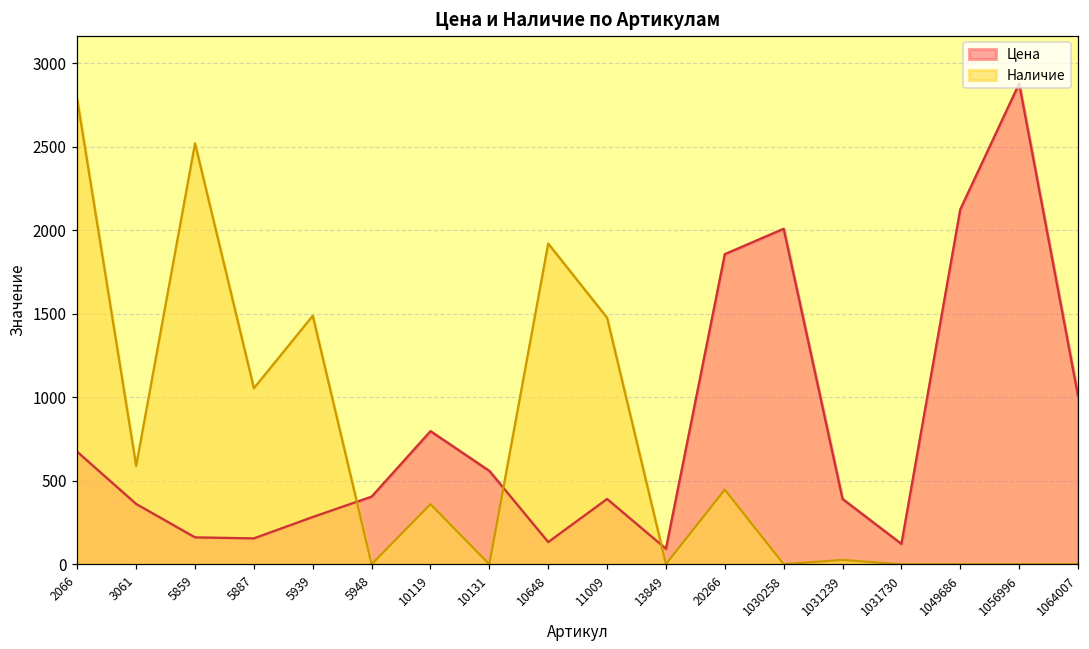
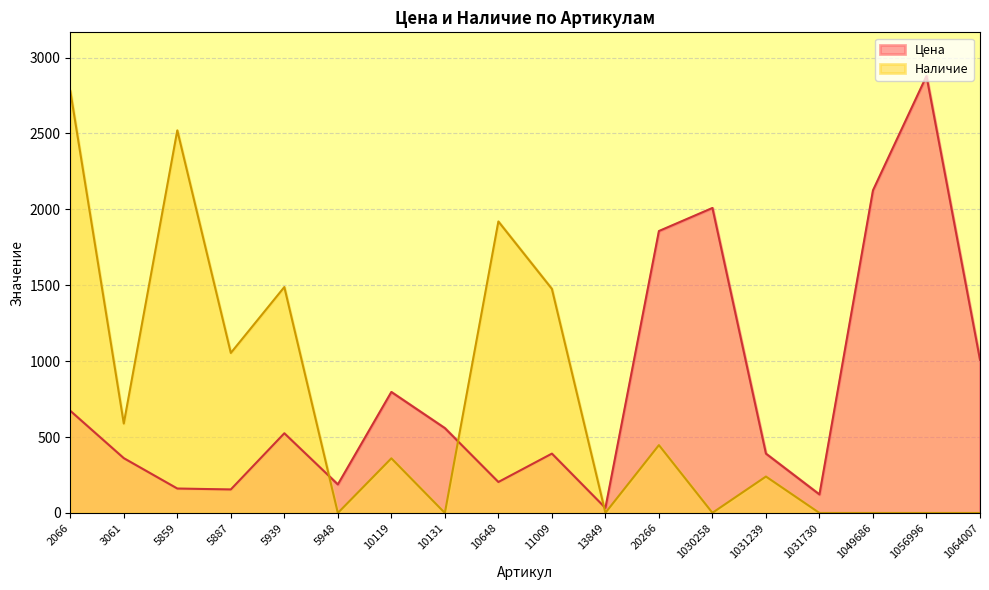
  {
    "Цена": {
      "2066": 670,
      "3061": 360,
      "5859": 160,
      "5887": 160,
-     "5939": 280,
-     "5948": 410,
+     "5939": 530,
+     "5948": 190,
      "10119": 800,
      "10131": 560,
-     "10648": 130,
+     "10648": 200,
      "11009": 390,
-     "13849": 90,
+     "13849": 30,
      "20266": 1860,
      "1030258": 2010,
      "1031239": 390,
      "1031730": 120,
      "1049686": 2130,
      "1064007": 1010
    },
    "Наличие": {
      "2066": 2780,
      "3061": 590,
      "5859": 2520,
      "5887": 1050,
      "5939": 1490,
      "5948": 0,
      "10119": 360,
      "10131": 0,
      "10648": 1920,
      "11009": 1480,
      "13849": 0,
      "20266": 450,
      "1030258": 0,
-     "1031239": 30,
+     "1031239": 240,
      "1031730": 0,
      "1049686": 0,
      "1056996": 0,
      "1064007": 0
    }
  }
